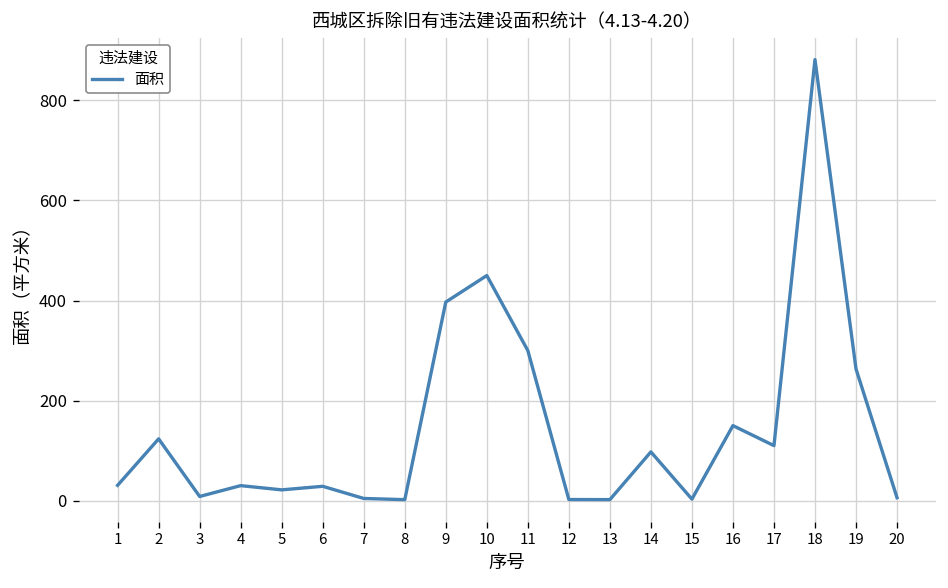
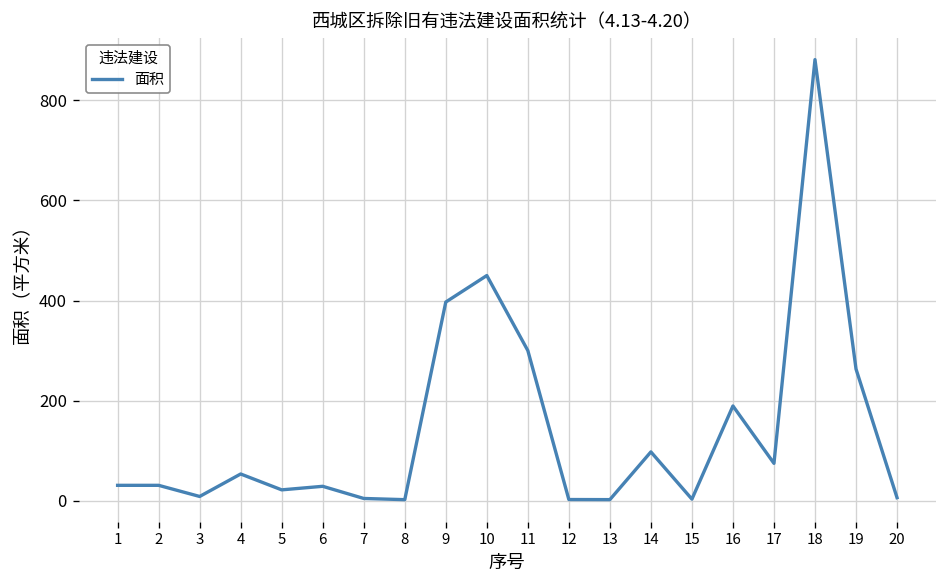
  {
    "1": 30,
-   "2": 120,
+   "2": 30,
    "3": 10,
-   "4": 30,
+   "4": 50,
    "5": 20,
    "6": 30,
    "7": 0,
    "8": 0,
    "9": 400,
    "10": 450,
    "11": 300,
    "12": 0,
    "13": 0,
    "14": 100,
    "15": 0,
-   "16": 150,
-   "17": 110,
+   "16": 190,
+   "17": 70,
    "18": 880,
    "19": 260,
    "20": 10
  }
